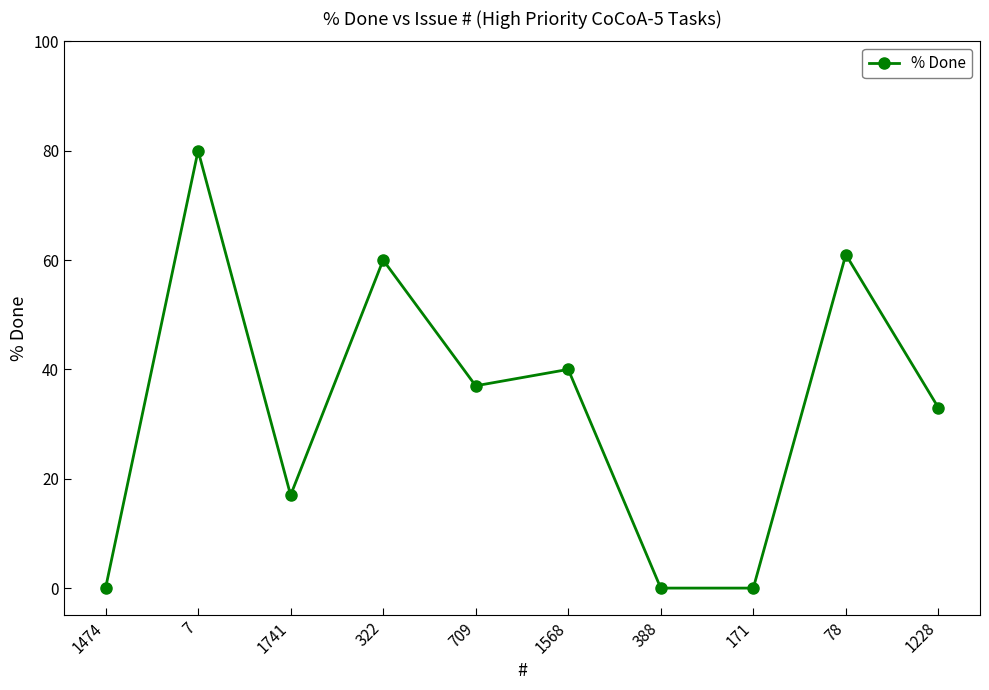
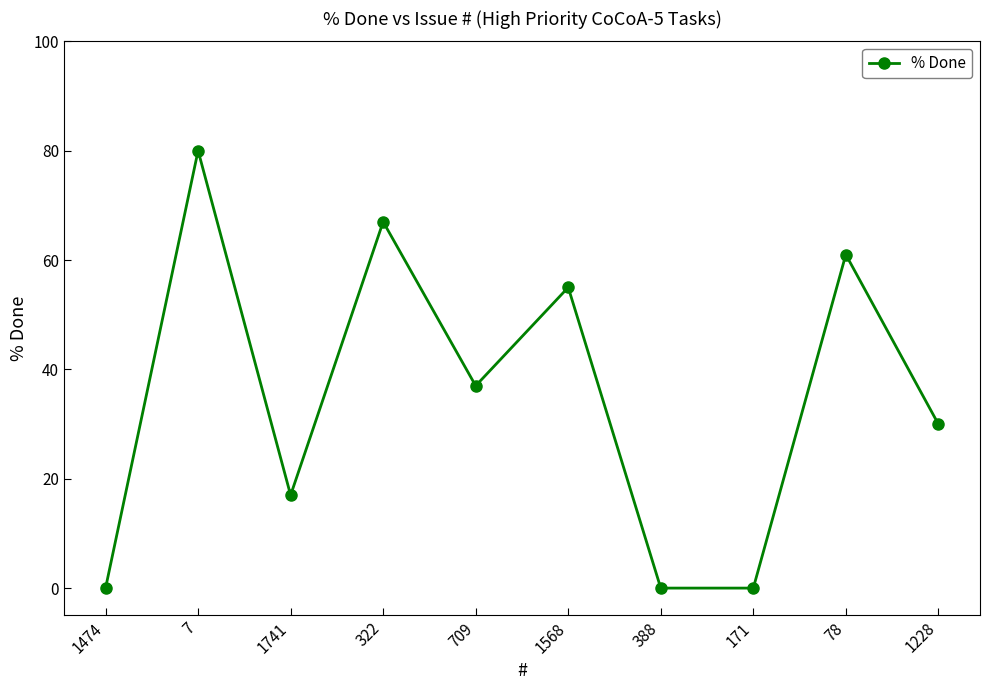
  {
    "1474": 0,
    "7": 80,
    "1741": 17,
-   "322": 60,
+   "322": 67,
    "709": 37,
-   "1568": 40,
+   "1568": 55,
    "388": 0,
    "171": 0,
    "78": 61,
-   "1228": 33
+   "1228": 30
  }
